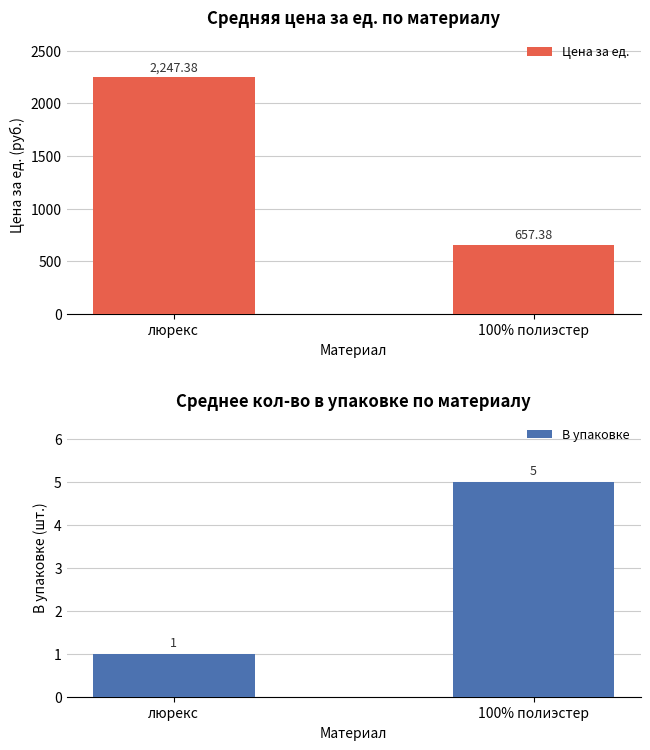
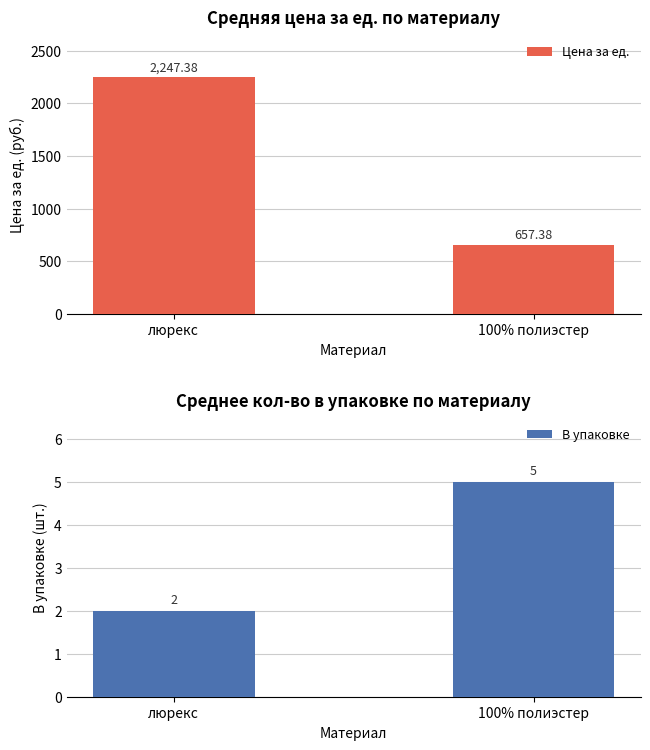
  {
    "Средняя цена за ед. по материалу": {
      "люрекс": "2,247.38",
      "100% полиэстер": "657.38"
    },
    "Среднее кол-во в упаковке по материалу": {
-     "люрекс": "1",
+     "люрекс": "2",
      "100% полиэстер": "5"
    }
  }
